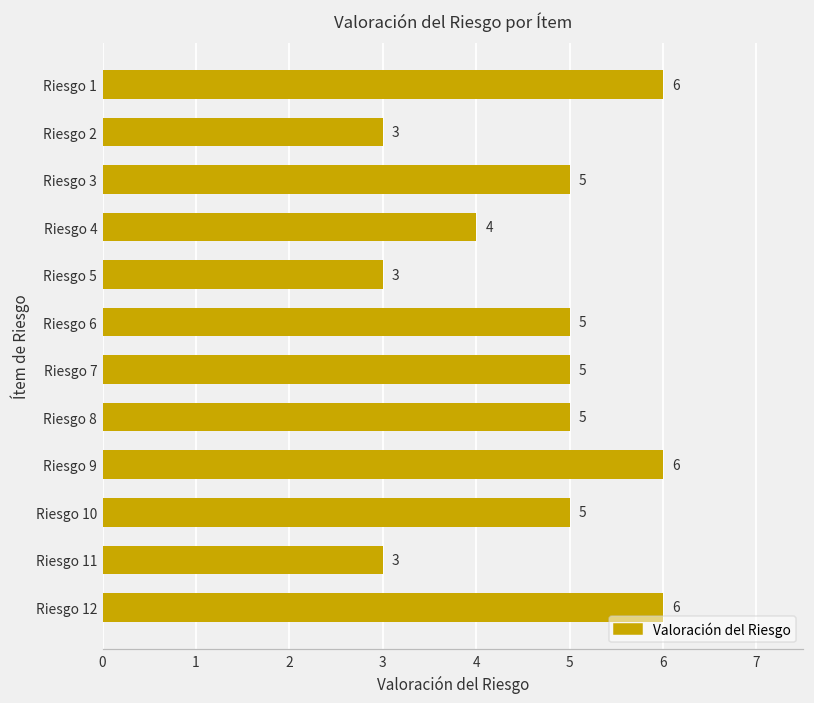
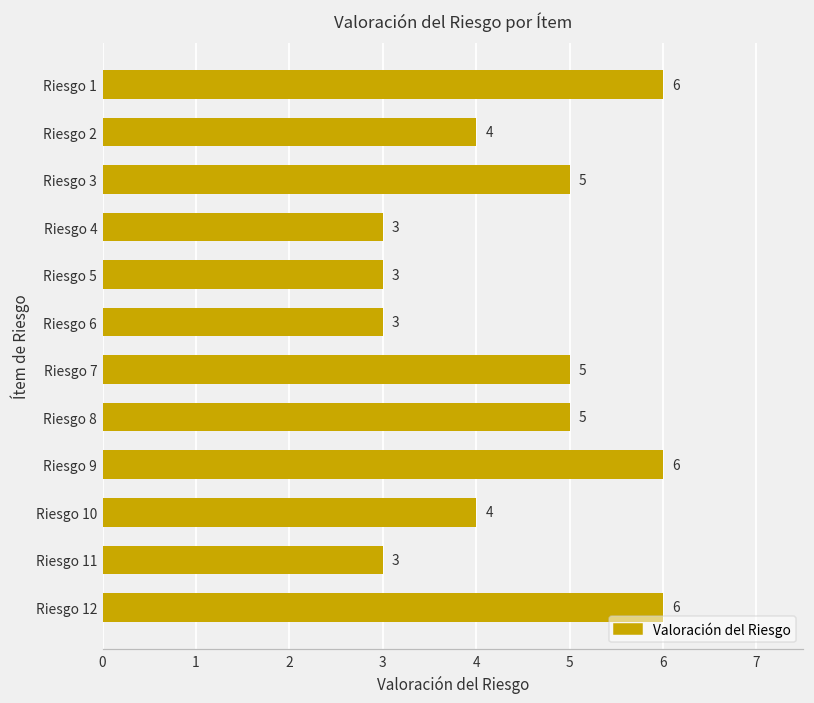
  {
    "Riesgo 1": 6,
-   "Riesgo 2": 3,
+   "Riesgo 2": 4,
    "Riesgo 3": 5,
-   "Riesgo 4": 4,
+   "Riesgo 4": 3,
    "Riesgo 5": 3,
-   "Riesgo 6": 5,
+   "Riesgo 6": 3,
    "Riesgo 7": 5,
    "Riesgo 8": 5,
    "Riesgo 9": 6,
-   "Riesgo 10": 5,
+   "Riesgo 10": 4,
    "Riesgo 11": 3,
    "Riesgo 12": 6
  }
